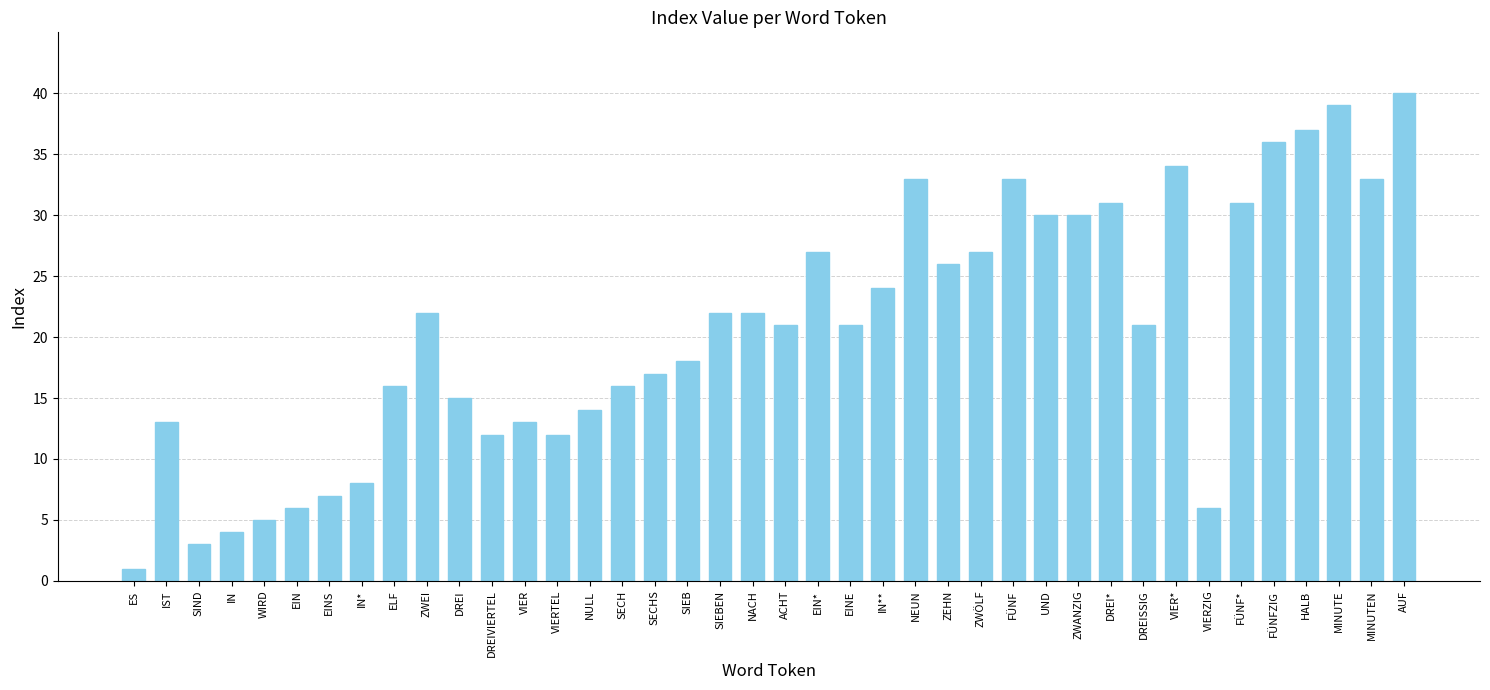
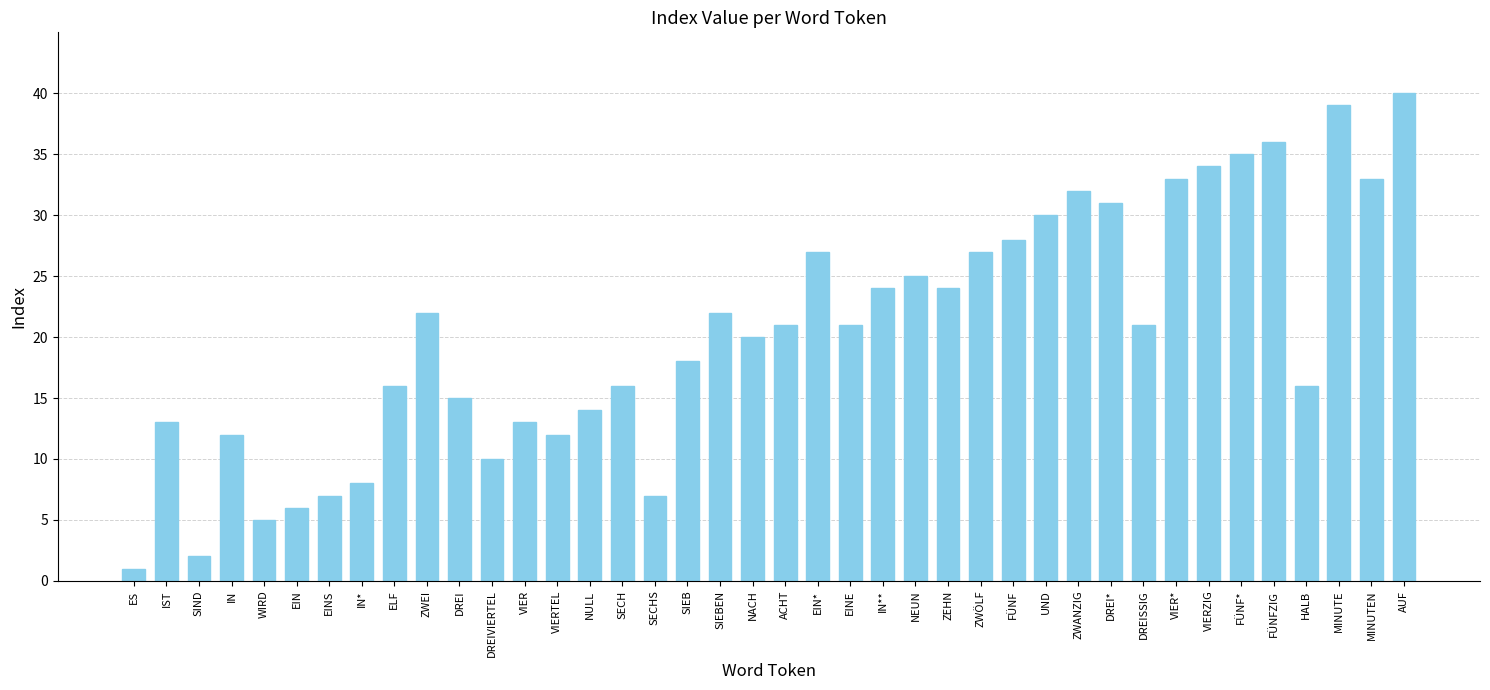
  {
    "ES": 1,
    "IST": 13,
-   "SIND": 3,
-   "IN": 4,
+   "SIND": 2,
+   "IN": 12,
    "WIRD": 5,
    "EIN": 6,
    "EINS": 7,
    "IN*": 8,
    "ELF": 16,
    "ZWEI": 22,
    "DREI": 15,
-   "DREIVIERTEL": 12,
+   "DREIVIERTEL": 10,
    "VIER": 13,
    "VIERTEL": 12,
    "NULL": 14,
    "SECH": 16,
-   "SECHS": 17,
+   "SECHS": 7,
    "SIEB": 18,
    "SIEBEN": 22,
-   "NACH": 22,
+   "NACH": 20,
    "ACHT": 21,
    "EIN*": 27,
    "EINE": 21,
    "IN**": 24,
-   "NEUN": 33,
-   "ZEHN": 26,
+   "NEUN": 25,
+   "ZEHN": 24,
    "ZWÖLF": 27,
-   "FÜNF": 33,
+   "FÜNF": 28,
    "UND": 30,
-   "ZWANZIG": 30,
+   "ZWANZIG": 32,
    "DREI*": 31,
    "DREISSIG": 21,
-   "VIER*": 34,
-   "VIERZIG": 6,
-   "FÜNF*": 31,
+   "VIER*": 33,
+   "VIERZIG": 34,
+   "FÜNF*": 35,
    "FÜNFZIG": 36,
-   "HALB": 37,
+   "HALB": 16,
    "MINUTE": 39,
    "MINUTEN": 33,
    "AUF": 40
  }
